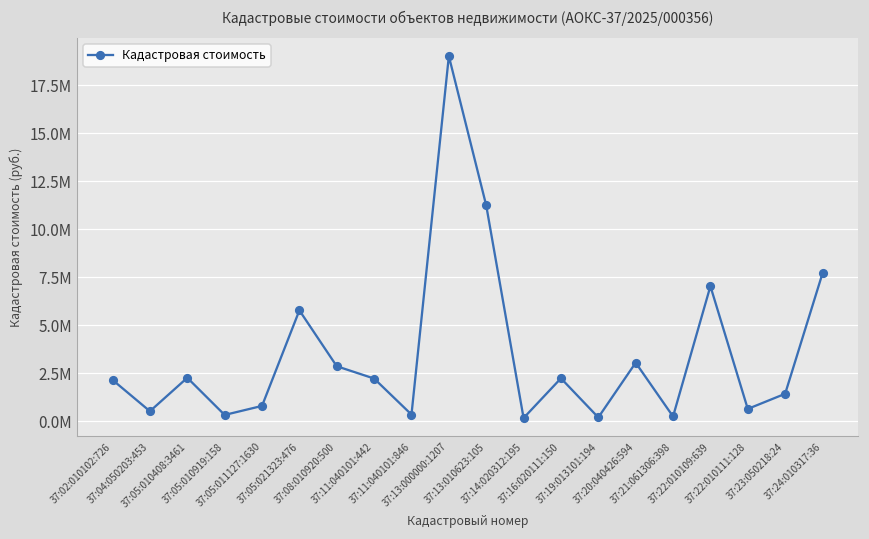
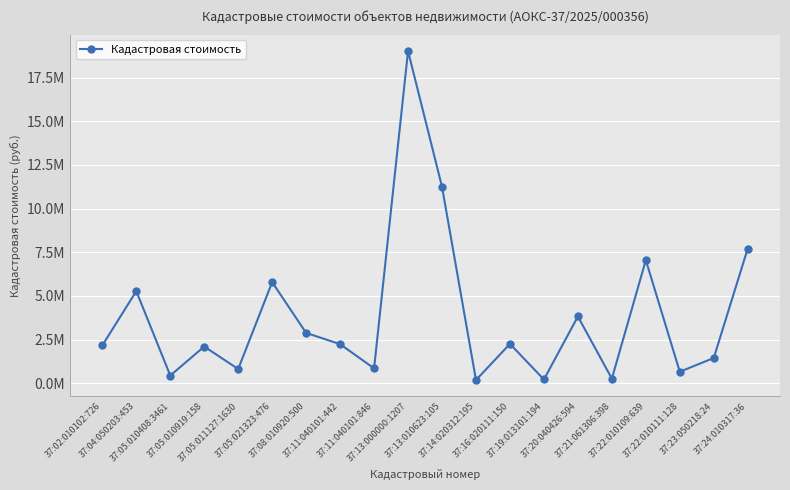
  {
    "37:02:010102:726": 2200000,
-   "37:04:050203:453": 500000,
-   "37:05:010408:3461": 2300000,
-   "37:05:010919:158": 300000,
+   "37:04:050203:453": 5300000,
+   "37:05:010408:3461": 400000,
+   "37:05:010919:158": 2100000,
    "37:05:011127:1630": 800000,
    "37:05:021323:476": 5800000,
    "37:08:010920:500": 2900000,
    "37:11:040101:442": 2200000,
-   "37:11:040101:846": 400000,
+   "37:11:040101:846": 800000,
    "37:13:000000:1207": 19000000,
    "37:13:010623:105": 11200000,
    "37:14:020312:195": 200000,
    "37:16:020111:150": 2200000,
    "37:19:013101:194": 200000,
-   "37:20:040426:594": 3100000,
+   "37:20:040426:594": 3800000,
    "37:21:061306:398": 300000,
    "37:22:010109:639": 7000000,
    "37:22:010111:128": 700000,
    "37:23:050218:24": 1400000,
    "37:24:010317:36": 7700000
  }
